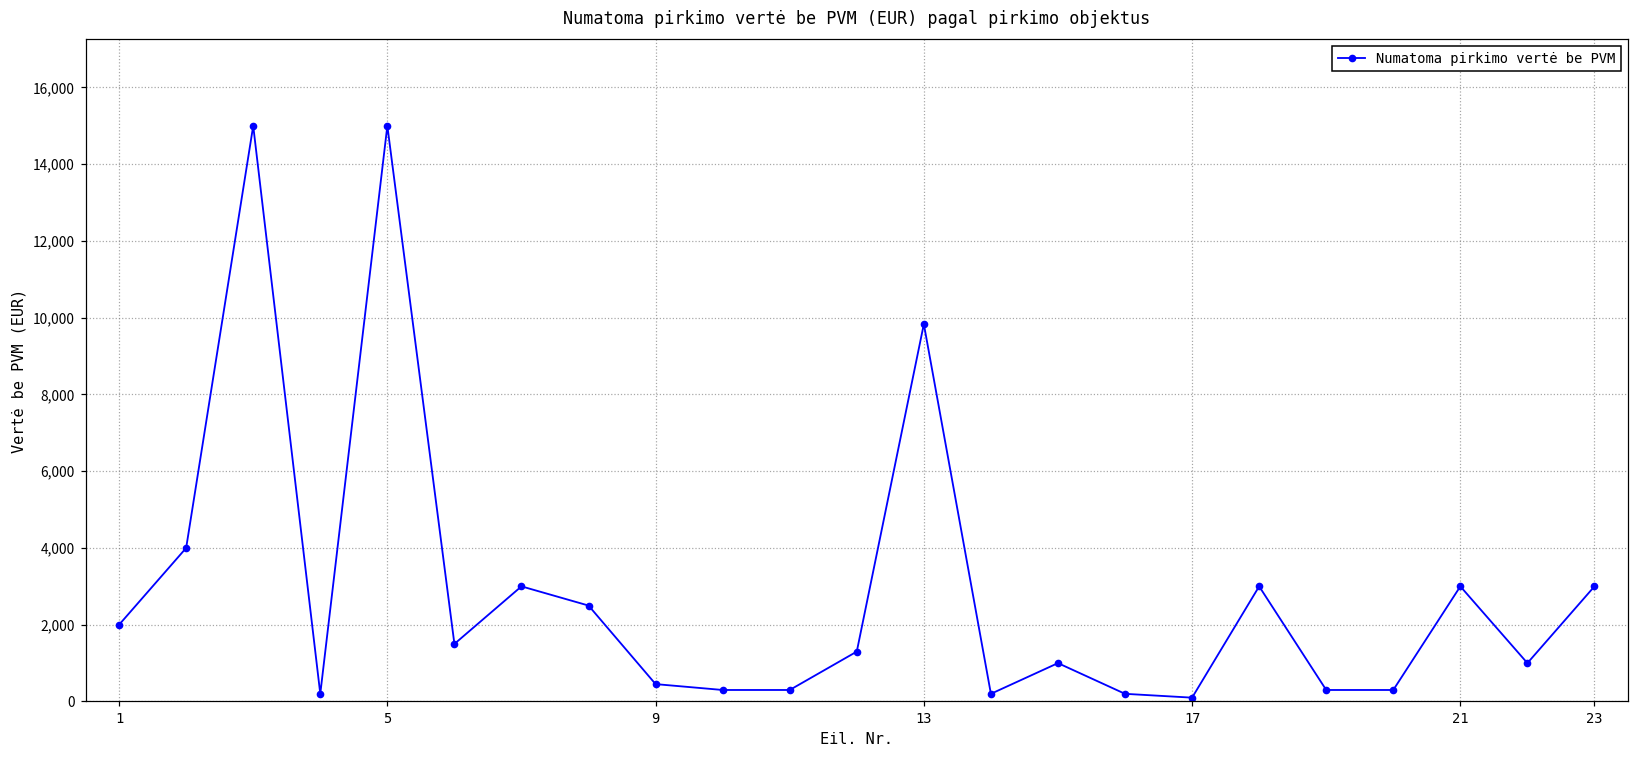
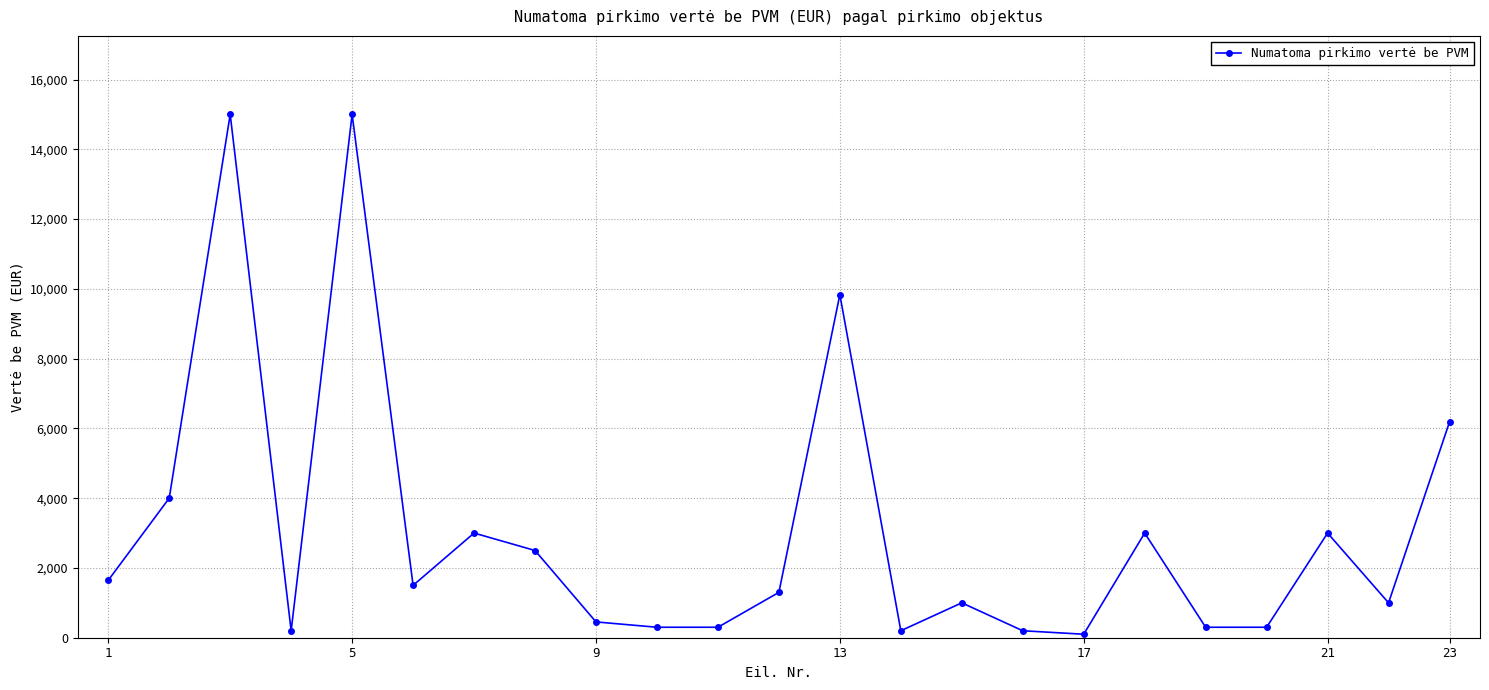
  {
-   "1": "2,000",
+   "1": "1,600",
    "5": "15,000",
    "9": "500",
    "13": "9,800",
    "17": "100",
    "21": "3,000",
-   "23": "3,000"
+   "23": "6,200"
  }
